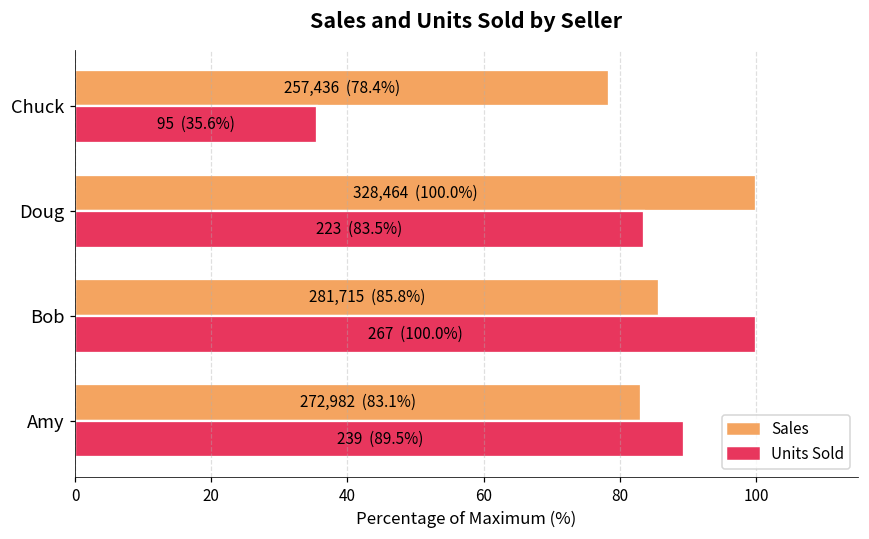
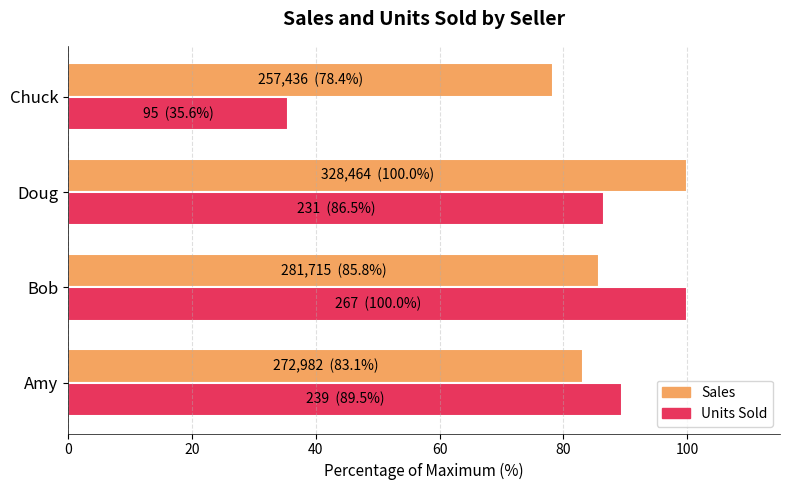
  {
    "Sales": {
      "Chuck": "(78.4%)",
      "Doug": "(100.0%)",
      "Bob": "(85.8%)",
      "Amy": "(83.1%)"
    },
    "Units Sold": {
      "Chuck": "(35.6%)",
-     "Doug": "223 (83.5%)",
+     "Doug": "231 (86.5%)",
      "Bob": "(100.0%)",
      "Amy": "(89.5%)"
    }
  }
